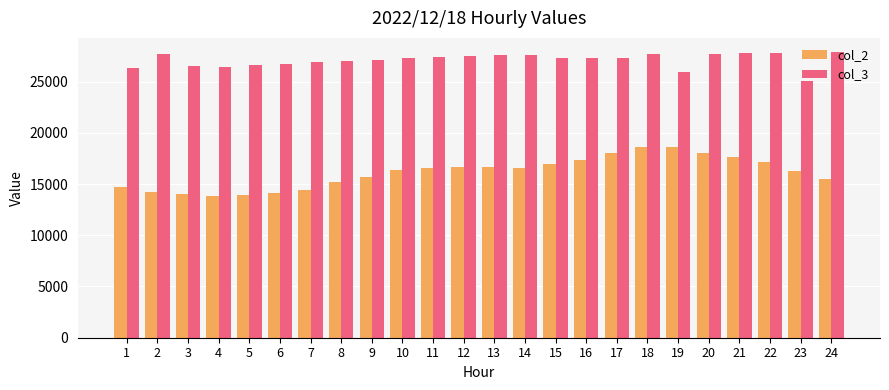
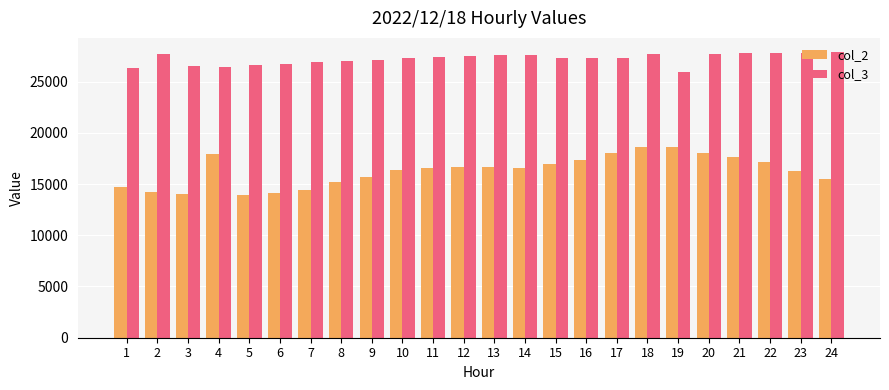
  {
    "col_2": {
      "1": 14700,
      "2": 14200,
      "3": 14100,
-     "4": 13800,
+     "4": 17900,
      "5": 14000,
      "6": 14100,
      "7": 14400,
      "8": 15200,
      "9": 15700,
      "10": 16400,
      "11": 16600,
      "12": 16600,
      "13": 16600,
      "14": 16600,
      "15": 16900,
      "16": 17300,
      "17": 18000,
      "18": 18700,
      "19": 18600,
      "20": 18100,
      "21": 17700,
      "22": 17200,
      "23": 16300,
      "24": 15500
    },
    "col_3": {
      "1": 26300,
      "2": 27700,
      "3": 26500,
      "4": 26500,
      "5": 26700,
      "6": 26700,
      "7": 26900,
      "8": 27000,
      "9": 27100,
      "10": 27300,
      "11": 27400,
      "12": 27500,
      "13": 27600,
      "14": 27600,
      "15": 27300,
      "16": 27300,
      "17": 27300,
      "18": 27700,
      "19": 25900,
      "20": 27700,
      "21": 27800,
      "22": 27800,
-     "23": 25000,
+     "23": 27800,
      "24": 27900
    }
  }
